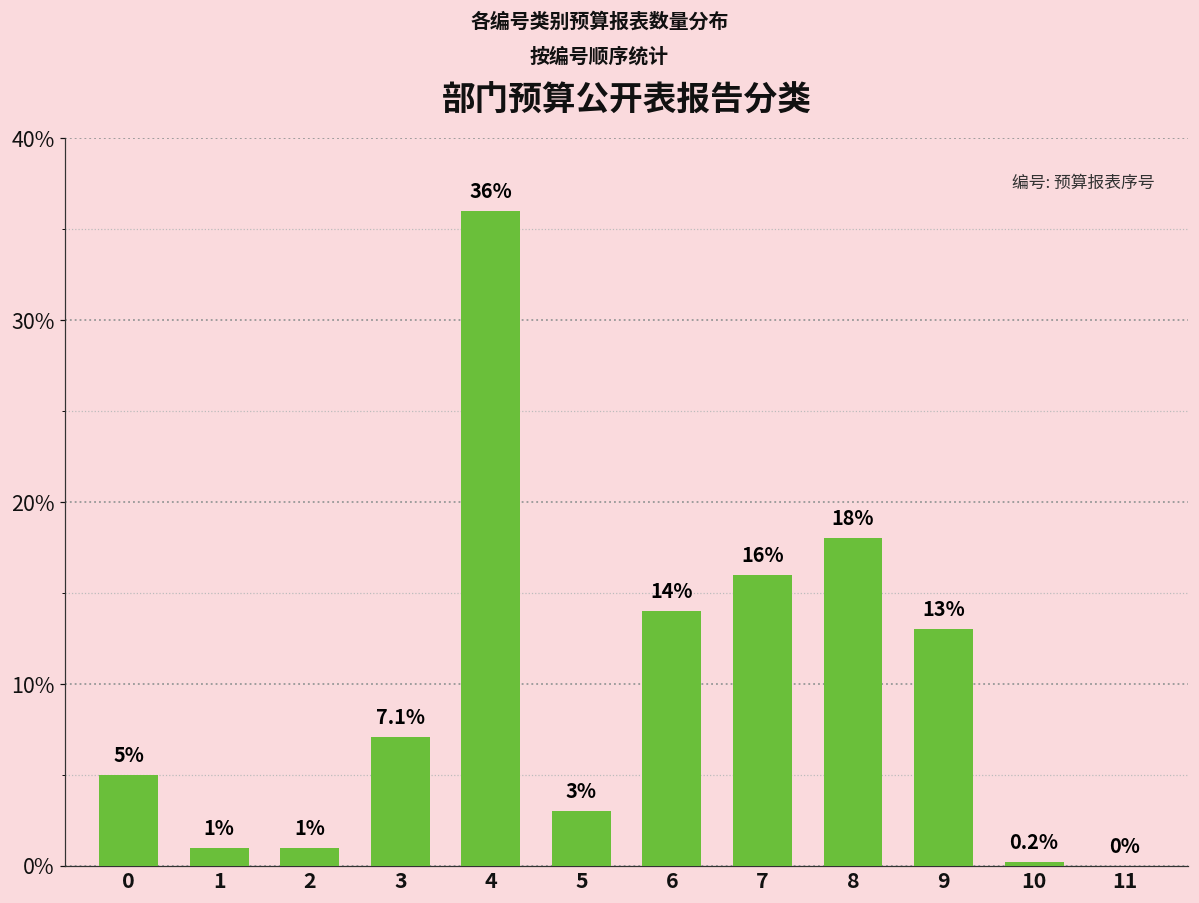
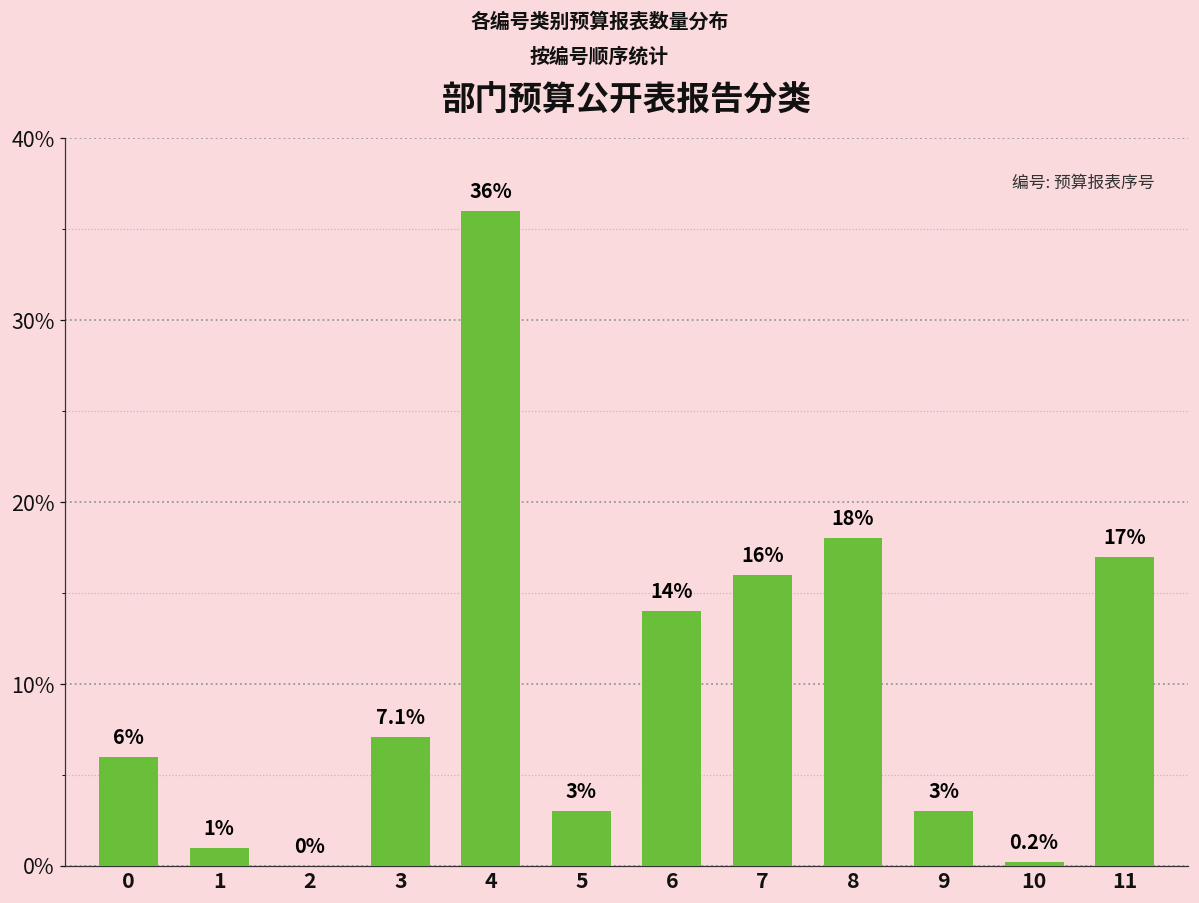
  {
-   "0": "5%",
+   "0": "6%",
    "1": "1%",
-   "2": "1%",
+   "2": "0%",
    "3": "7.1%",
    "4": "36%",
    "5": "3%",
    "6": "14%",
    "7": "16%",
    "8": "18%",
-   "9": "13%",
+   "9": "3%",
    "10": "0.2%",
-   "11": "0%"
+   "11": "17%"
  }
